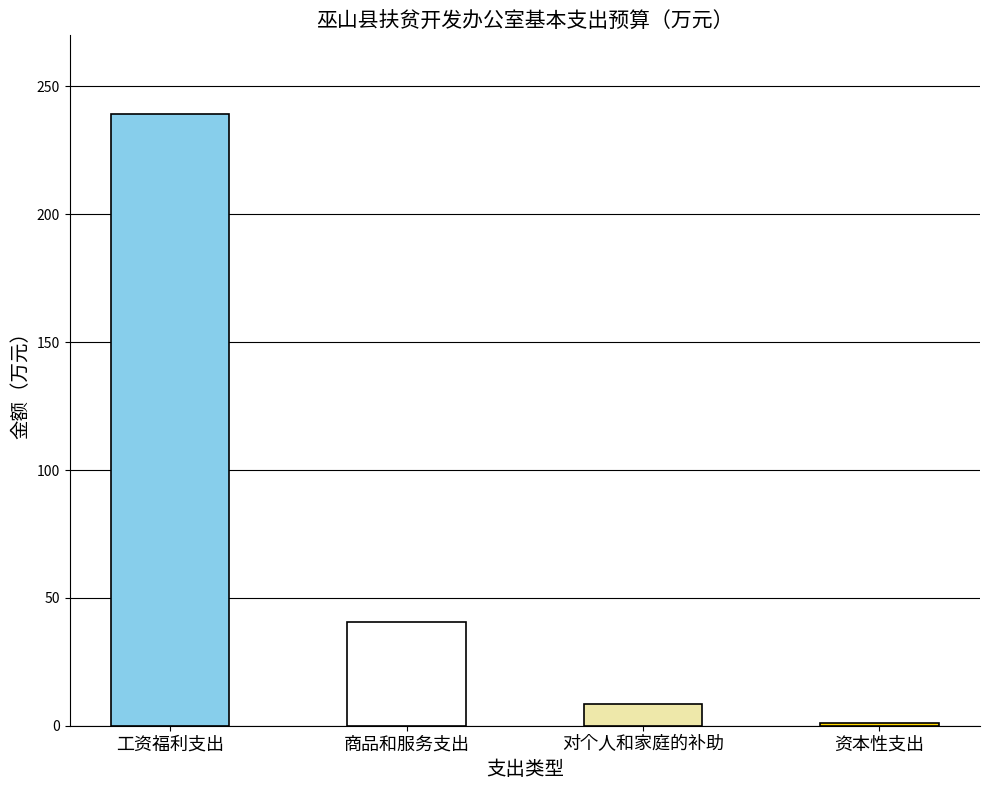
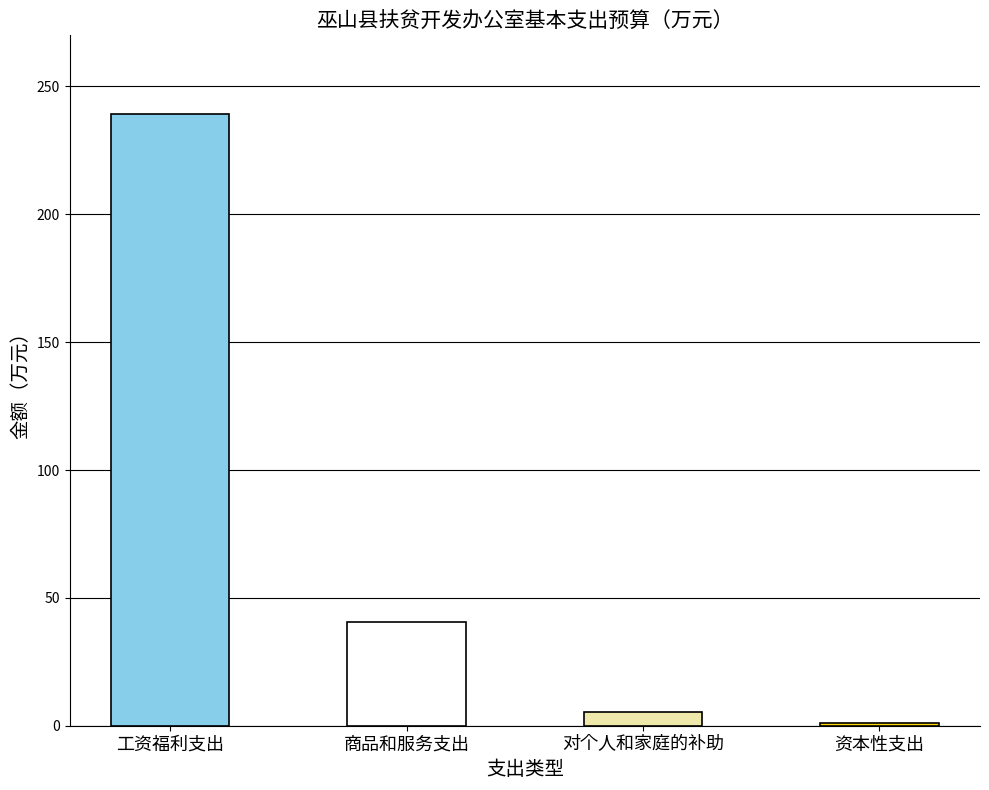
  {
    "工资福利支出": 239,
    "商品和服务支出": 40,
-   "对个人和家庭的补助": 9,
+   "对个人和家庭的补助": 5,
    "资本性支出": 1
  }
